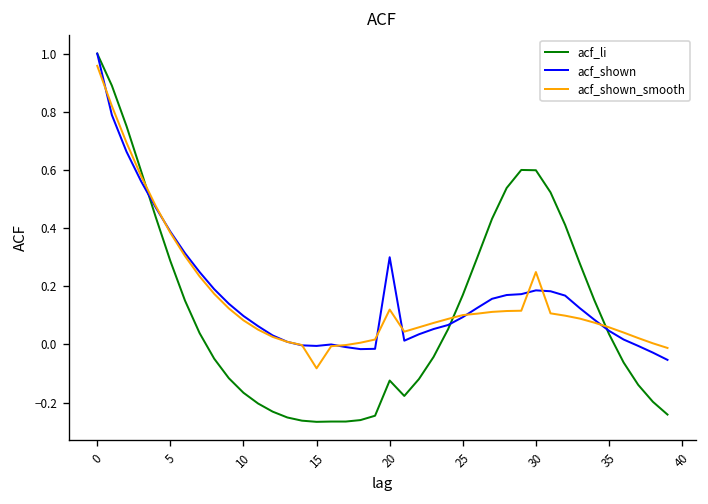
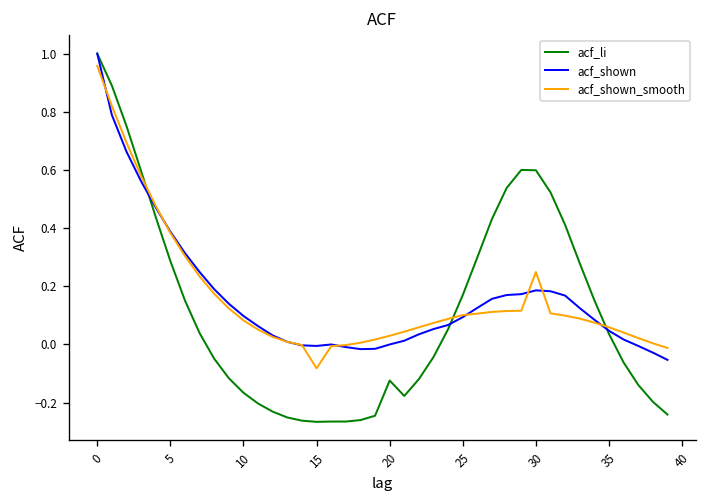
  {
    "acf_li": {
      "5": 0.29,
      "10": -0.17,
      "15": -0.27,
      "20": -0.12,
      "25": 0.17,
      "30": 0.60,
      "35": 0.04
    },
    "acf_shown": {
      "10": 0.1,
      "15": 0.0,
-     "20": 0.3,
+     "20": 0.0,
      "30": 0.19,
      "35": 0.05
    },
    "acf_shown_smooth": {
      "0": 0.96,
      "10": 0.08,
      "15": -0.08,
-     "20": 0.12,
+     "20": 0.03,
      "30": 0.25,
      "35": 0.06
    }
  }
